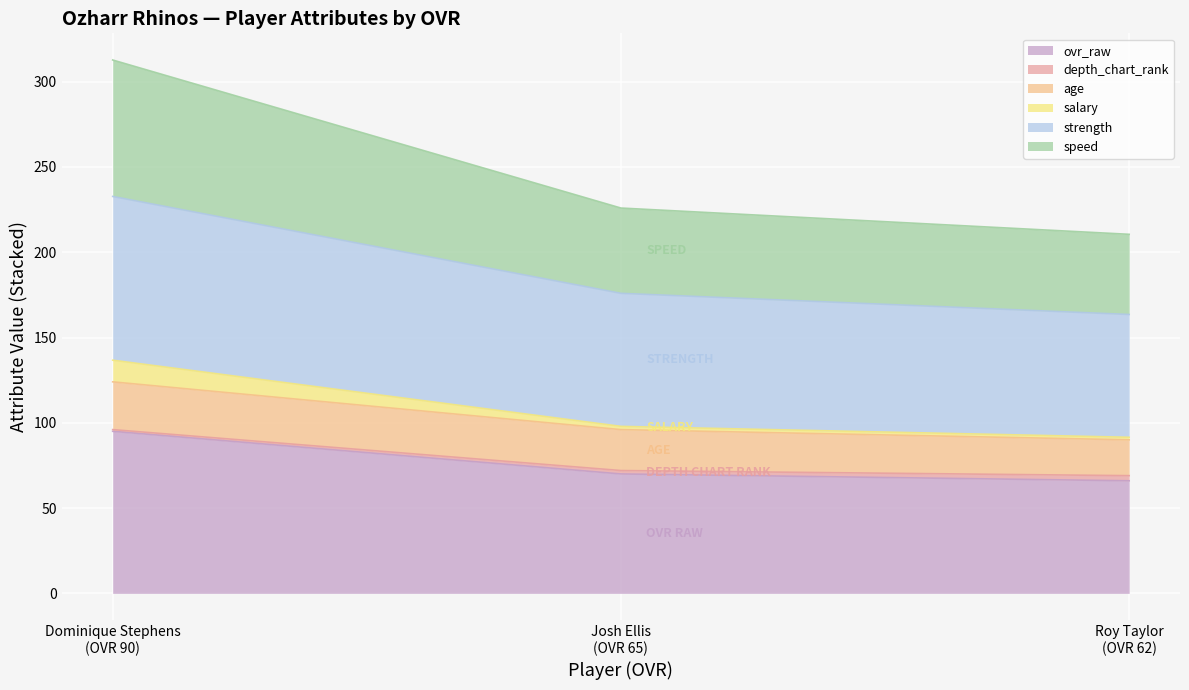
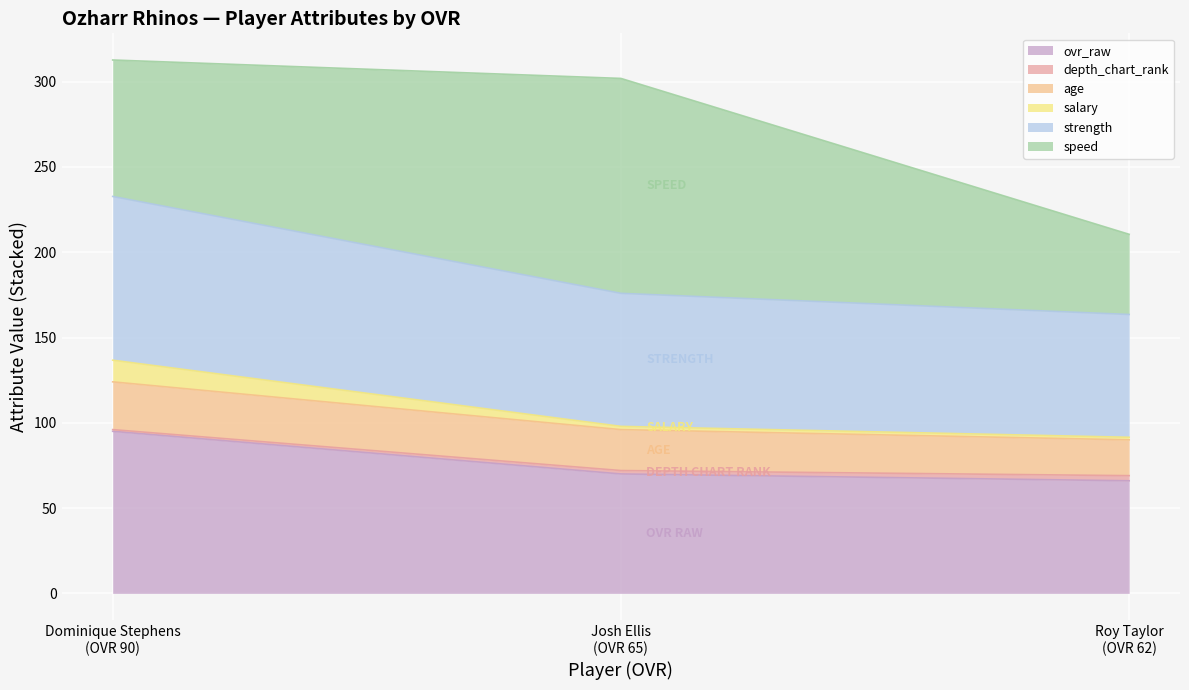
  {
    "speed": {
      "Dominique Stephens (OVR 90)": 80,
-     "Josh Ellis (OVR 65)": 50,
+     "Josh Ellis (OVR 65)": 126,
      "Roy Taylor (OVR 62)": 47
    }
  }
